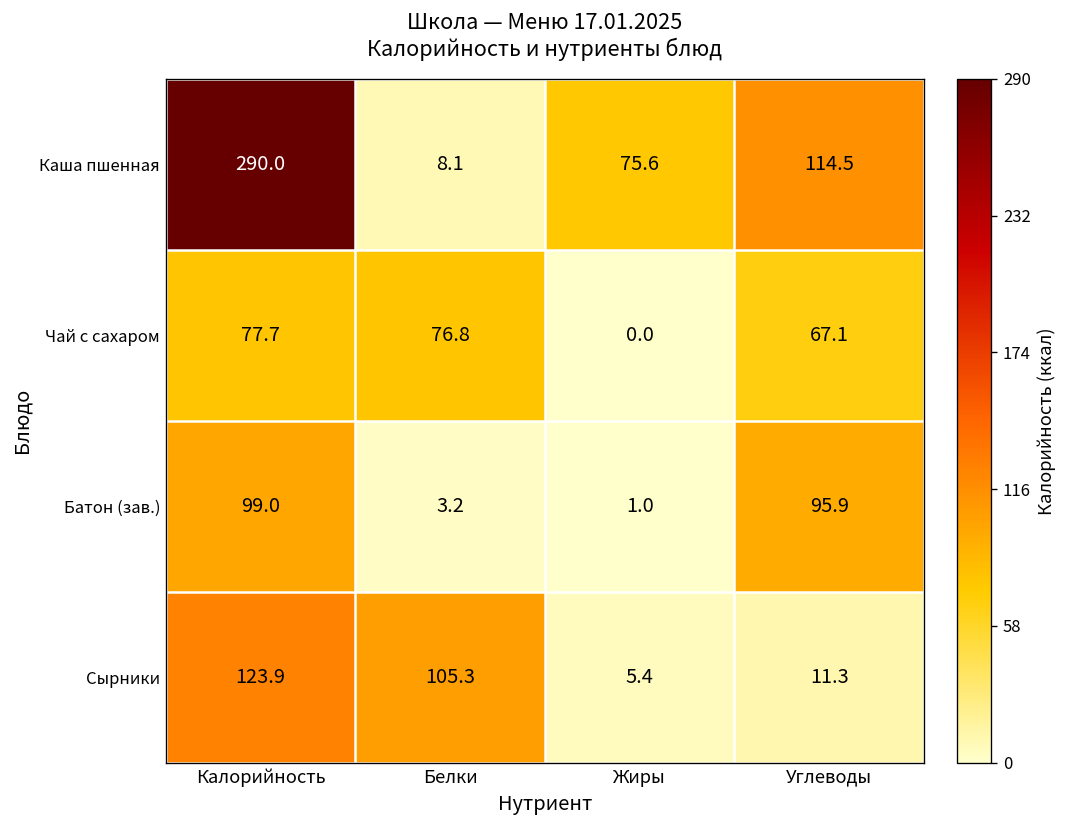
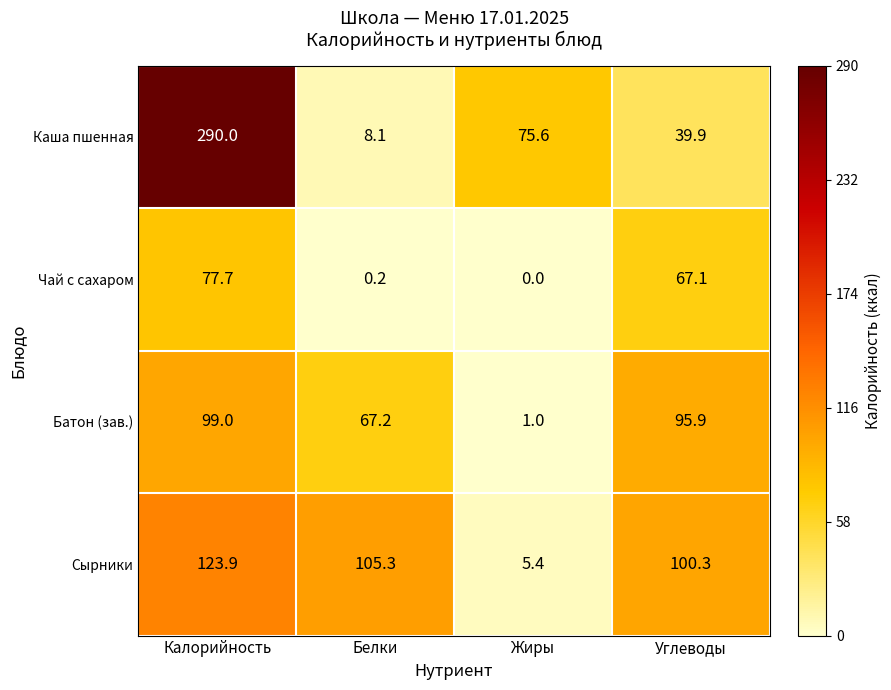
  {
    "Каша пшенная": {
      "Калорийность": 290.0,
      "Белки": 8.1,
      "Жиры": 75.6,
-     "Углеводы": 114.5
+     "Углеводы": 39.9
    },
    "Чай с сахаром": {
      "Калорийность": 77.7,
-     "Белки": 76.8,
+     "Белки": 0.2,
      "Жиры": 0.0,
      "Углеводы": 67.1
    },
    "Батон (зав.)": {
      "Калорийность": 99.0,
-     "Белки": 3.2,
+     "Белки": 67.2,
      "Жиры": 1.0,
      "Углеводы": 95.9
    },
    "Сырники": {
      "Калорийность": 123.9,
      "Белки": 105.3,
      "Жиры": 5.4,
-     "Углеводы": 11.3
+     "Углеводы": 100.3
    }
  }
